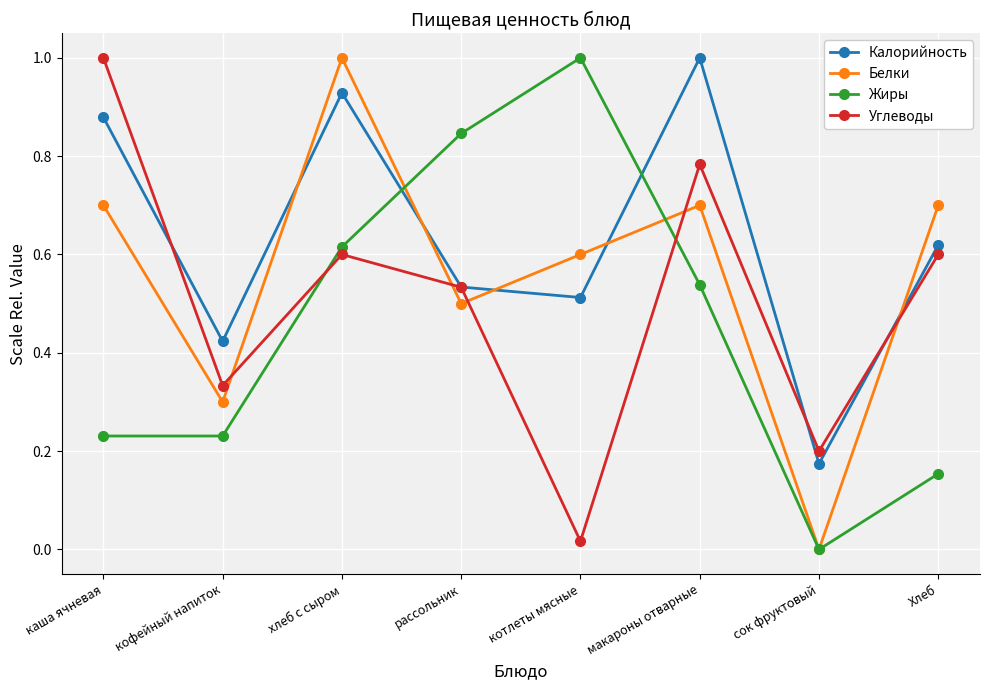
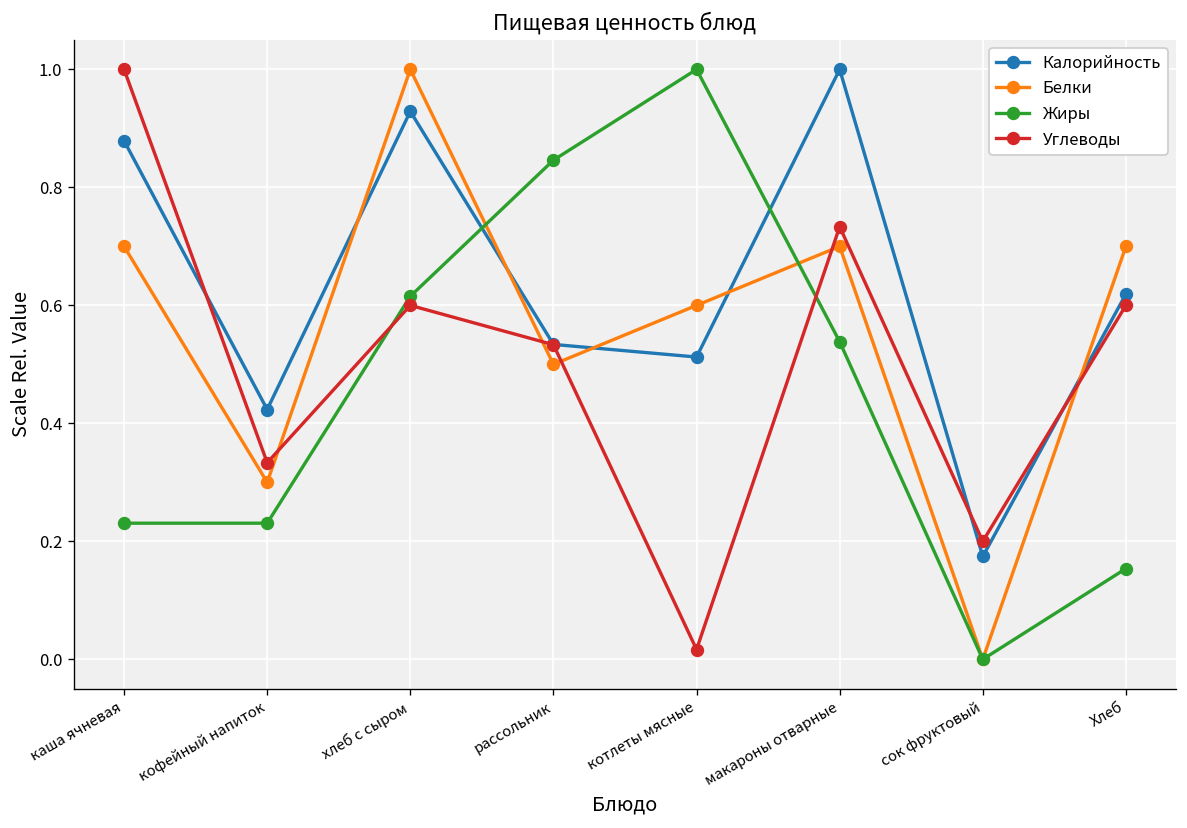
  {
    "Калорийность": {
      "каша ячневая": 0.88,
      "кофейный напиток": 0.42,
      "хлеб с сыром": 0.93,
      "котлеты мясные": 0.51,
      "макароны отварные": 1.00,
      "сок фруктовый": 0.17,
      "Хлеб": 0.62
    },
    "Белки": {
      "каша ячневая": 0.70,
      "кофейный напиток": 0.30,
      "хлеб с сыром": 1.00,
      "рассольник": 0.50,
      "котлеты мясные": 0.60,
      "макароны отварные": 0.70,
      "Хлеб": 0.70
    },
    "Жиры": {
      "каша ячневая": 0.23,
      "кофейный напиток": 0.23,
      "хлеб с сыром": 0.62,
      "рассольник": 0.85,
      "котлеты мясные": 1.00,
      "макароны отварные": 0.54,
      "Хлеб": 0.15
    },
    "Углеводы": {
      "каша ячневая": 1.00,
      "кофейный напиток": 0.33,
      "хлеб с сыром": 0.60,
      "котлеты мясные": 0.02,
-     "макароны отварные": 0.78,
+     "макароны отварные": 0.73,
      "сок фруктовый": 0.20,
      "Хлеб": 0.60
    }
  }
